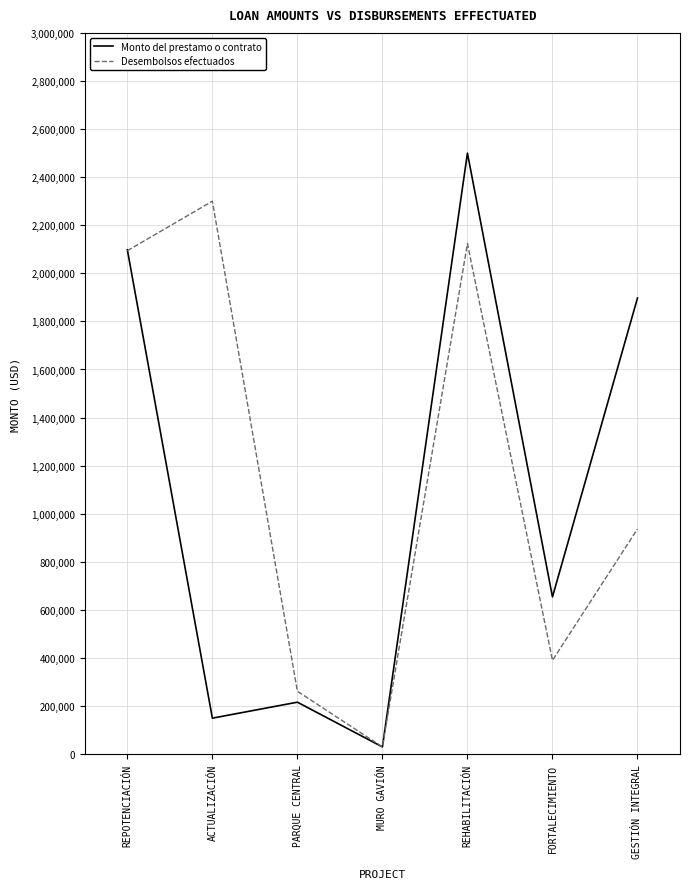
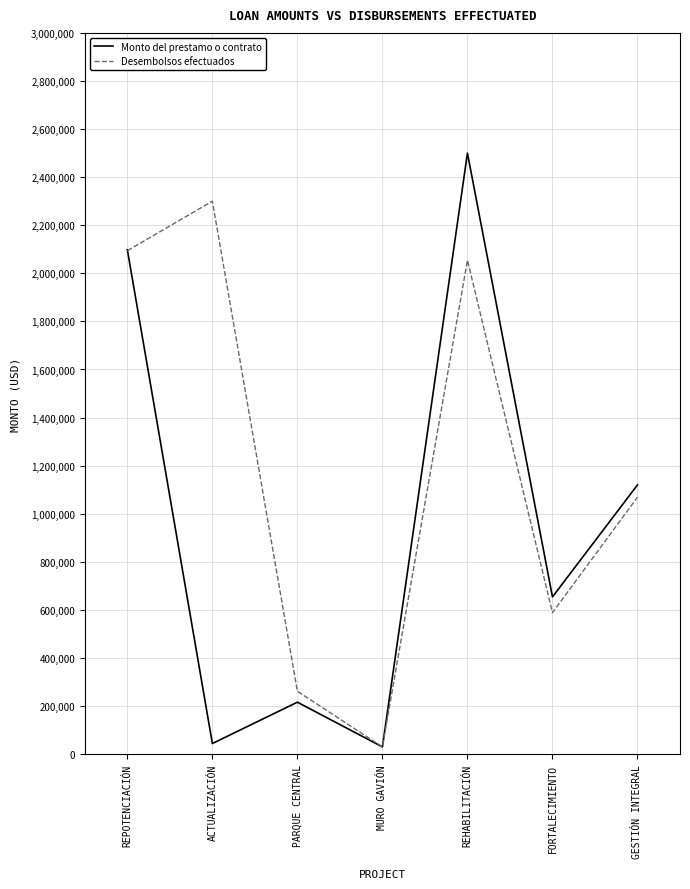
  {
    "Monto del prestamo o contrato": {
-     "ACTUALIZACIÓN": "150,000",
+     "ACTUALIZACIÓN": "40,000",
      "PARQUE CENTRAL": "220,000",
      "REHABILITACIÓN": "2,500,000",
      "FORTALECIMIENTO": "650,000",
-     "GESTIÓN INTEGRAL": "1,900,000"
+     "GESTIÓN INTEGRAL": "1,120,000"
    },
    "Desembolsos efectuados": {
      "ACTUALIZACIÓN": "2,300,000",
      "PARQUE CENTRAL": "260,000",
-     "REHABILITACIÓN": "2,120,000",
-     "FORTALECIMIENTO": "390,000",
-     "GESTIÓN INTEGRAL": "940,000"
+     "REHABILITACIÓN": "2,050,000",
+     "FORTALECIMIENTO": "590,000",
+     "GESTIÓN INTEGRAL": "1,070,000"
    }
  }
